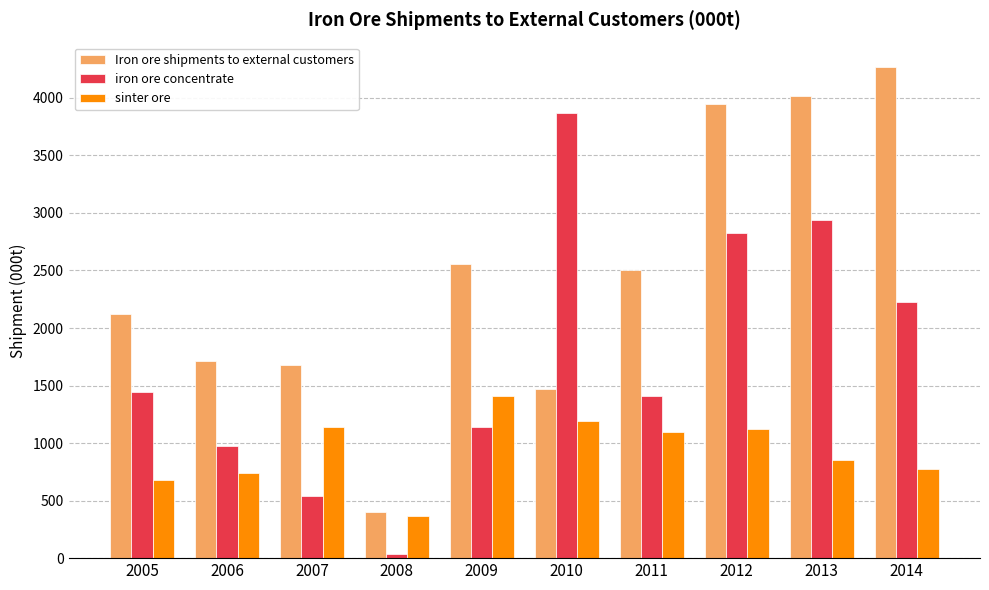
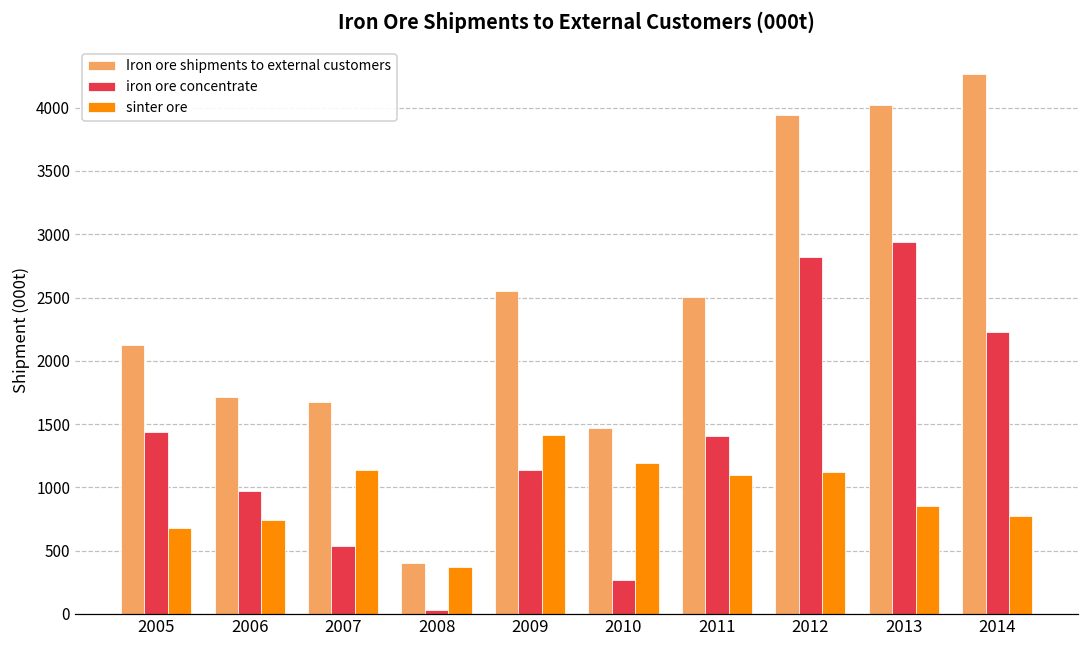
  {
    "Iron ore shipments to external customers": {
      "2005": 2120,
      "2006": 1720,
      "2007": 1680,
      "2008": 400,
      "2009": 2550,
      "2010": 1470,
      "2011": 2510,
      "2012": 3940,
      "2013": 4020,
      "2014": 4270
    },
    "iron ore concentrate": {
      "2005": 1440,
      "2006": 970,
      "2007": 540,
      "2008": 30,
      "2009": 1140,
-     "2010": 3870,
+     "2010": 270,
      "2011": 1410,
      "2012": 2820,
      "2013": 2940,
      "2014": 2220
    },
    "sinter ore": {
      "2005": 680,
      "2006": 740,
      "2007": 1140,
      "2008": 370,
      "2009": 1410,
      "2010": 1190,
      "2011": 1100,
      "2012": 1120,
      "2013": 850,
      "2014": 770
    }
  }
